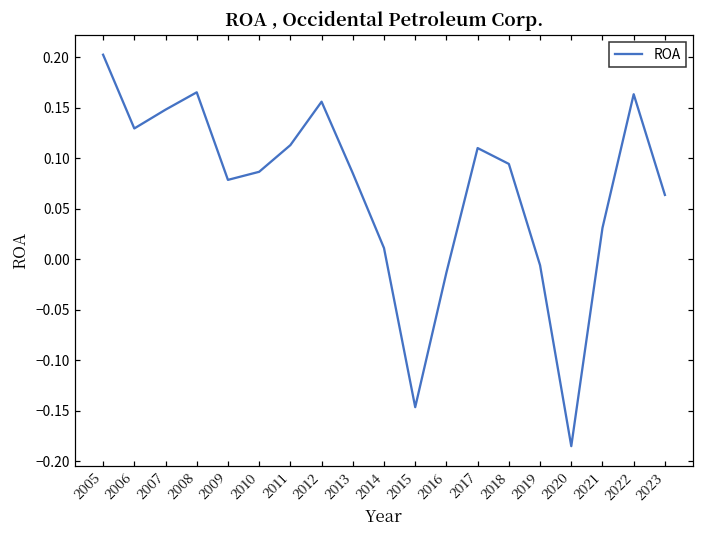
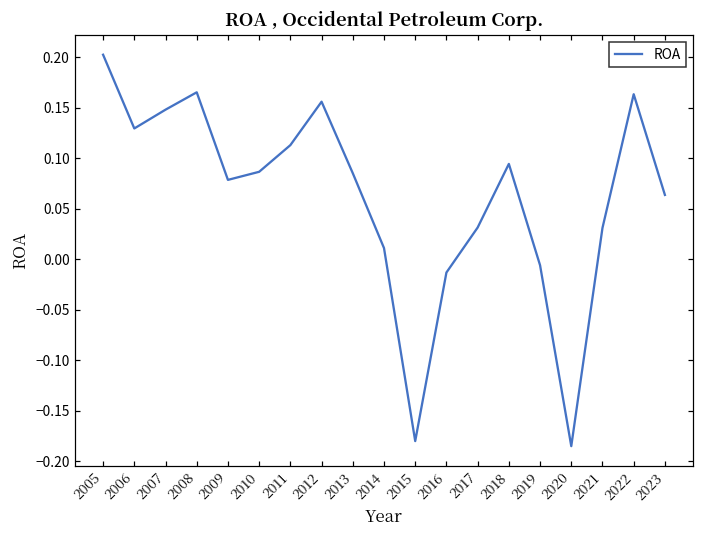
  {
    "2005": 0.20,
    "2006": 0.13,
    "2007": 0.15,
    "2008": 0.17,
    "2009": 0.08,
    "2010": 0.09,
    "2011": 0.11,
    "2012": 0.16,
    "2013": 0.09,
    "2014": 0.01,
-   "2015": -0.15,
+   "2015": -0.18,
    "2016": -0.01,
-   "2017": 0.11,
+   "2017": 0.03,
    "2018": 0.09,
    "2019": -0.01,
    "2020": -0.19,
    "2021": 0.03,
    "2022": 0.16,
    "2023": 0.06
  }
